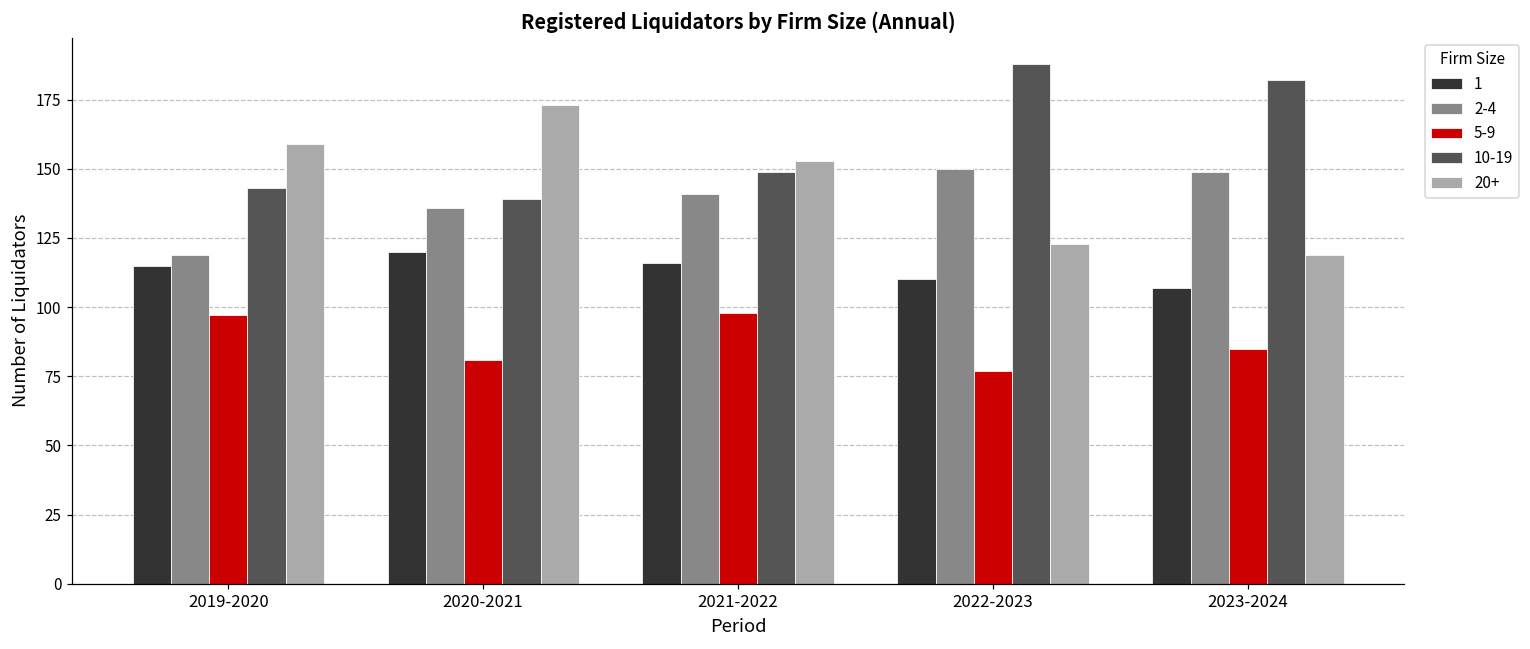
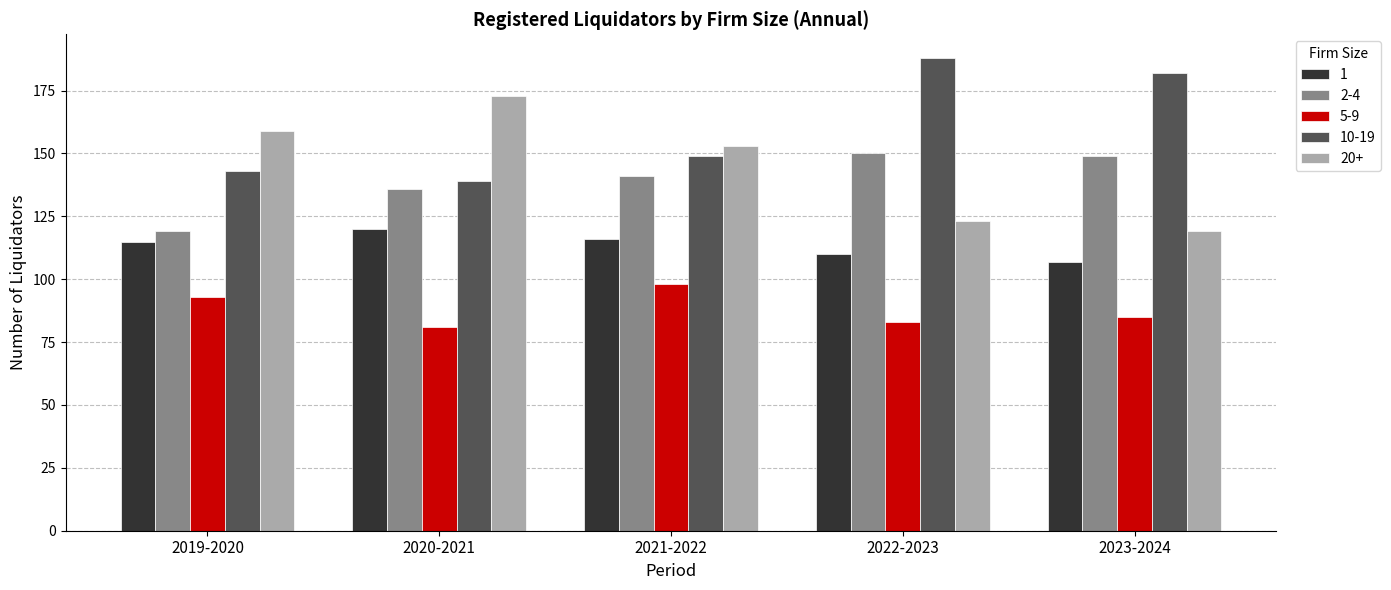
  {
    "5-9": {
-     "2019-2020": 97,
+     "2019-2020": 93,
      "2020-2021": 81,
      "2021-2022": 98,
-     "2022-2023": 77,
+     "2022-2023": 83,
      "2023-2024": 85
    }
  }
